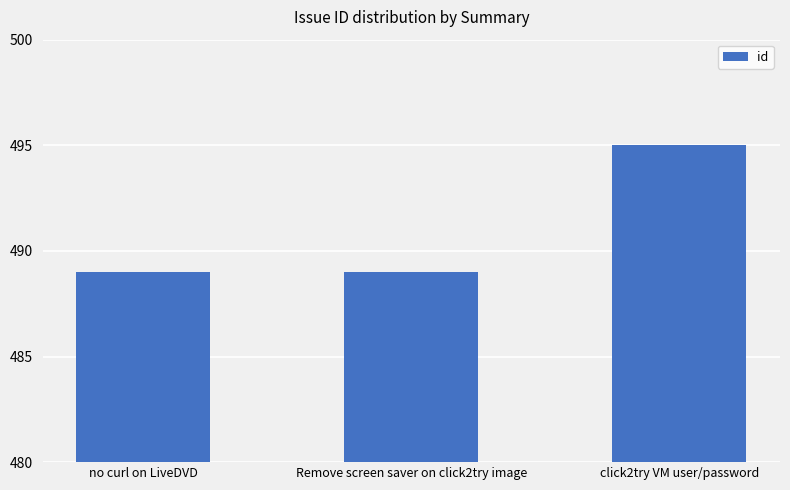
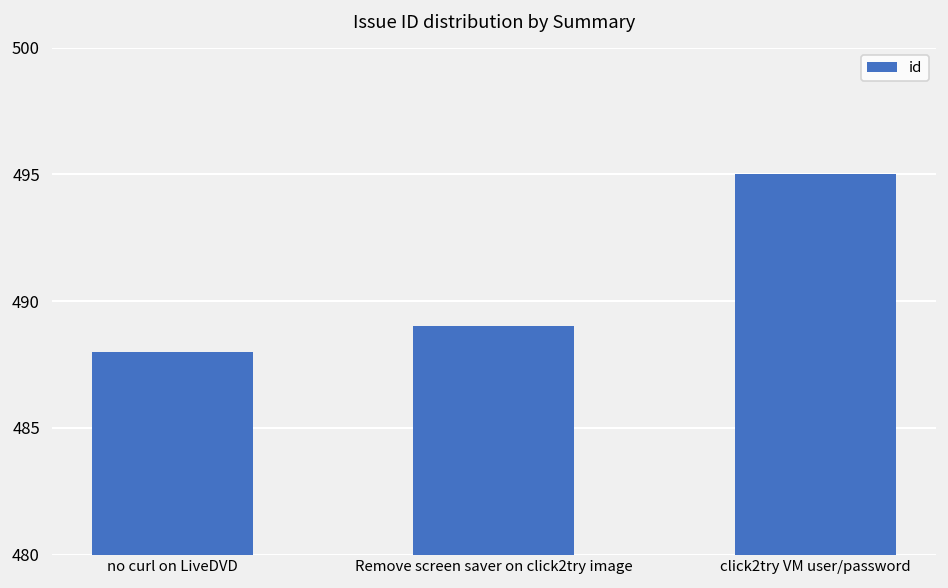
  {
-   "no curl on LiveDVD": 489,
+   "no curl on LiveDVD": 488,
    "Remove screen saver on click2try image": 489,
    "click2try VM user/password": 495
  }
